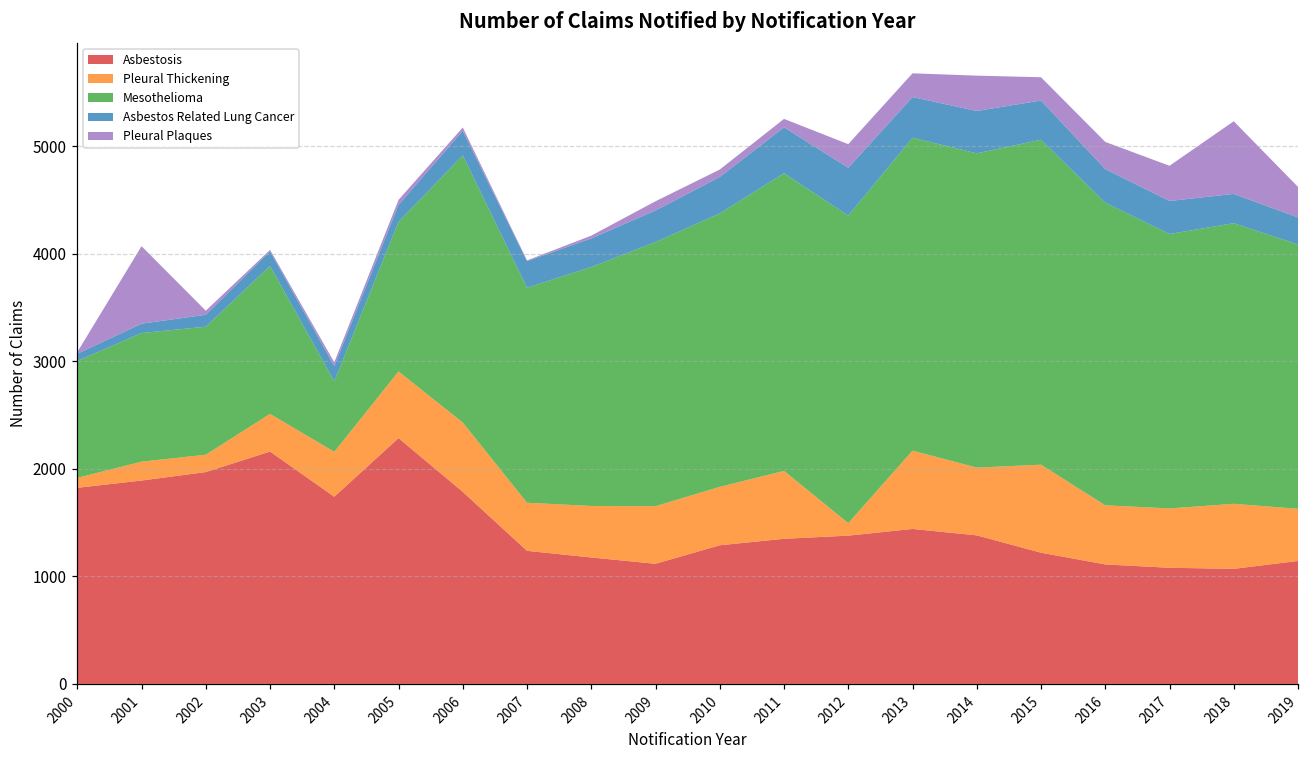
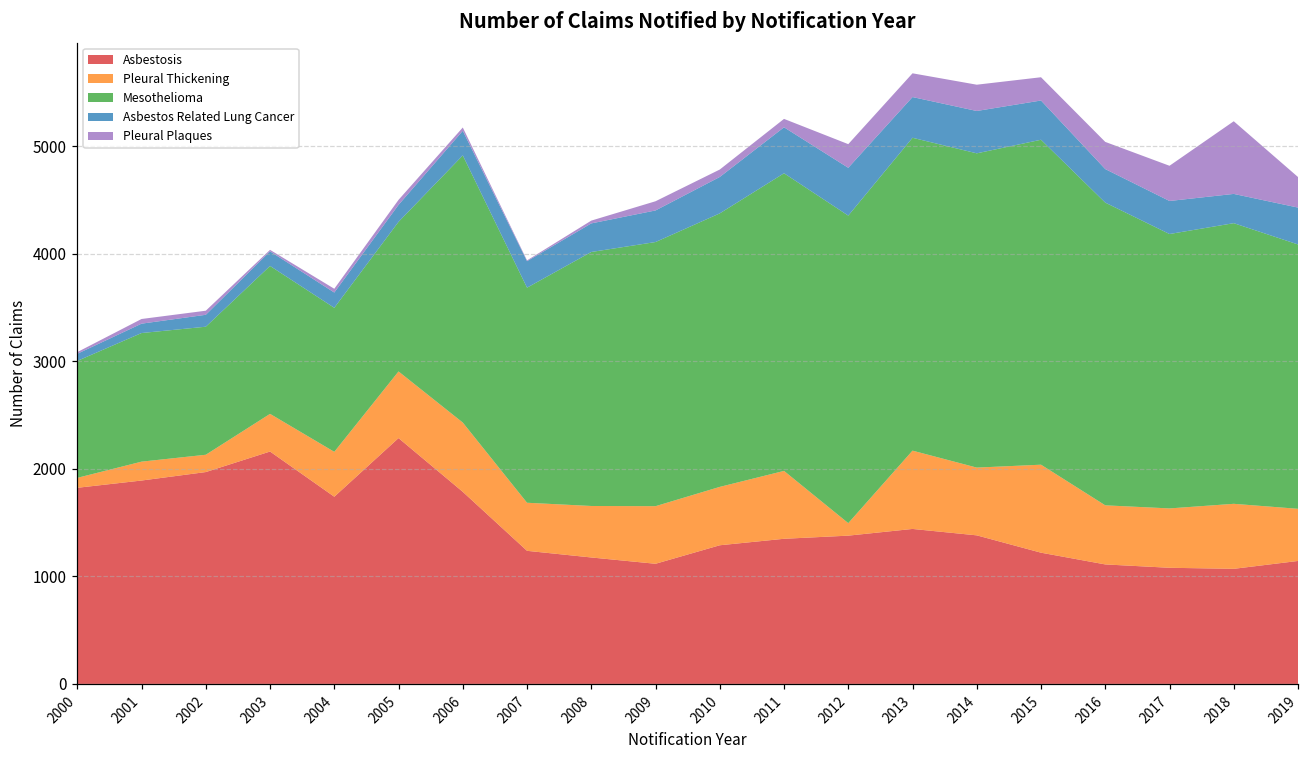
  {
    "Asbestosis": {
      "2000": 1800,
      "2001": 1900,
      "2002": 2000,
      "2003": 2200,
      "2004": 1700,
      "2005": 2300,
      "2006": 1800,
      "2007": 1200,
      "2008": 1200,
      "2009": 1100,
      "2010": 1300,
      "2011": 1300,
      "2012": 1400,
      "2013": 1400,
      "2014": 1400,
      "2015": 1200,
      "2016": 1100,
      "2017": 1100,
      "2018": 1100,
      "2019": 1100
    },
    "Pleural Thickening": {
      "2000": 100,
      "2001": 200,
      "2002": 200,
      "2003": 400,
      "2004": 400,
      "2005": 600,
      "2006": 600,
      "2007": 400,
      "2008": 500,
      "2009": 500,
      "2010": 500,
      "2011": 600,
      "2012": 100,
      "2013": 700,
      "2014": 600,
      "2015": 800,
      "2016": 500,
      "2017": 600,
      "2018": 600,
      "2019": 500
    },
    "Mesothelioma": {
      "2000": 1100,
      "2001": 1200,
      "2002": 1200,
      "2003": 1400,
-     "2004": 700,
+     "2004": 1300,
      "2005": 1400,
      "2006": 2500,
      "2007": 2000,
-     "2008": 2200,
+     "2008": 2400,
      "2009": 2500,
      "2010": 2500,
      "2011": 2800,
      "2012": 2900,
      "2013": 2900,
      "2014": 2900,
      "2015": 3000,
      "2016": 2800,
      "2017": 2600,
      "2018": 2600,
      "2019": 2500
    },
    "Asbestos Related Lung Cancer": {
      "2001": 100,
      "2002": 100,
      "2004": 100,
      "2005": 200,
      "2006": 200,
      "2009": 300,
      "2010": 300,
      "2011": 400,
      "2012": 400,
      "2013": 400,
      "2014": 400,
      "2015": 400,
      "2016": 300,
      "2017": 300,
      "2018": 300,
-     "2019": 250
+     "2019": 340
    },
    "Pleural Plaques": {
-     "2001": 700,
+     "2001": 0,
      "2002": 0,
      "2004": 0,
      "2005": 0,
      "2006": 0,
      "2009": 100,
      "2010": 100,
      "2011": 100,
      "2012": 200,
      "2013": 200,
-     "2014": 300,
+     "2014": 200,
      "2015": 200,
      "2016": 300,
      "2017": 300,
      "2018": 700,
      "2019": 300
    }
  }
